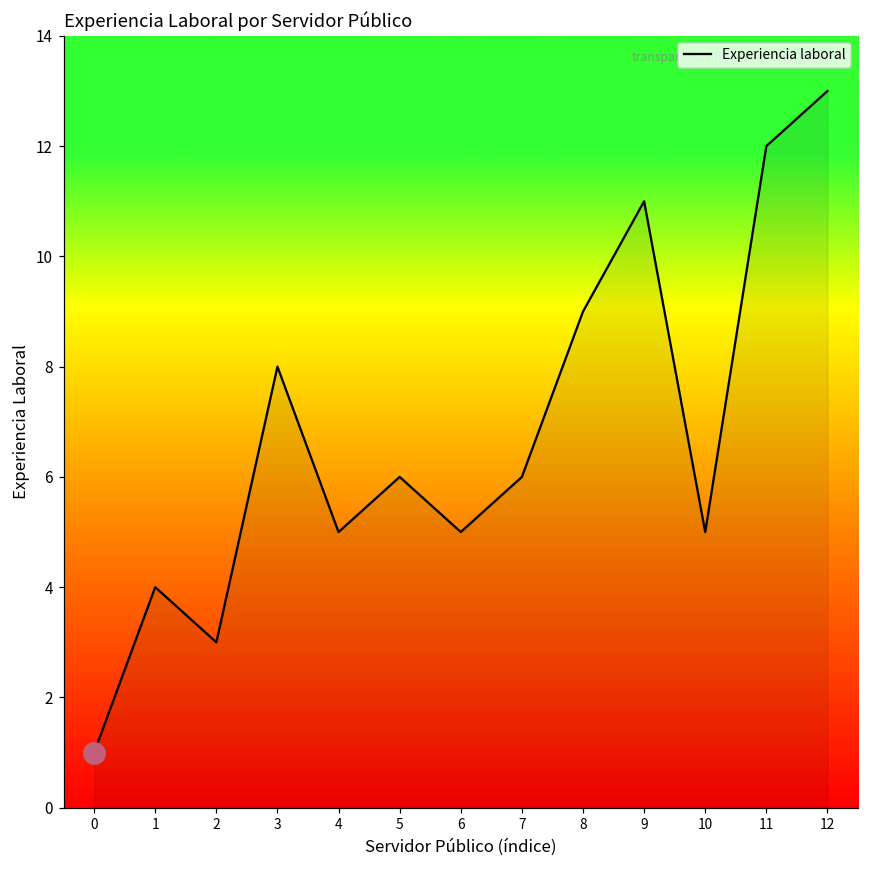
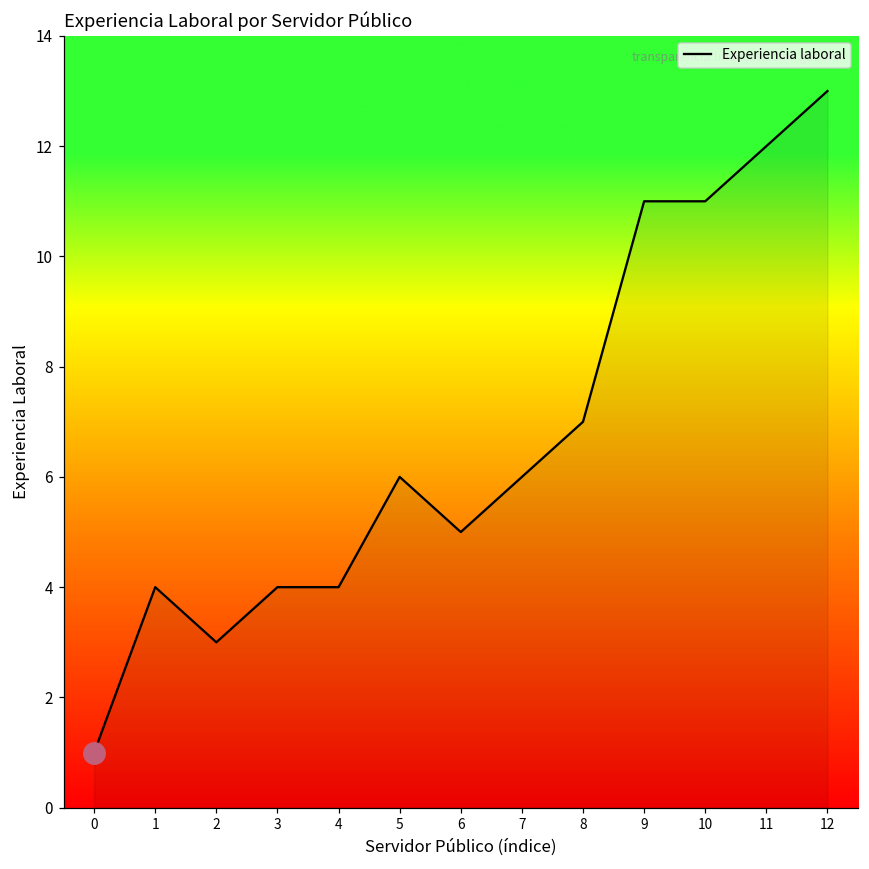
  {
    "Experiencia laboral": {
      "1": 4,
      "2": 3,
-     "3": 8,
-     "4": 5,
+     "3": 4,
+     "4": 4,
      "5": 6,
      "6": 5,
      "7": 6,
-     "8": 9,
+     "8": 7,
      "9": 11,
-     "10": 5,
+     "10": 11,
      "11": 12,
      "12": 13
    }
  }
